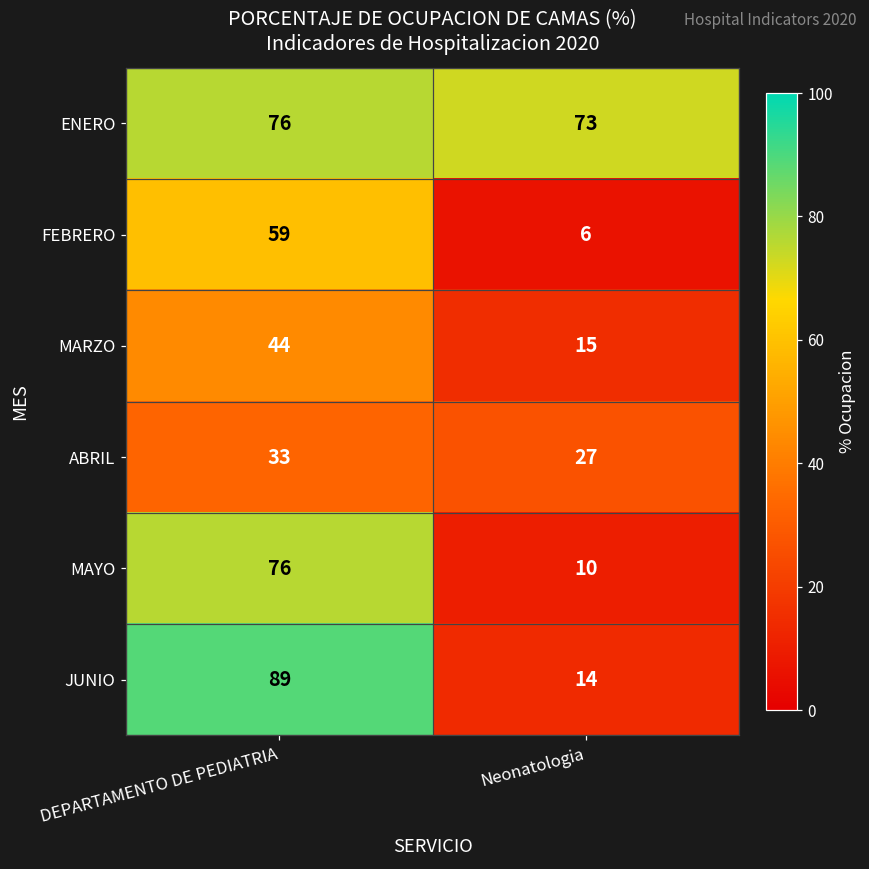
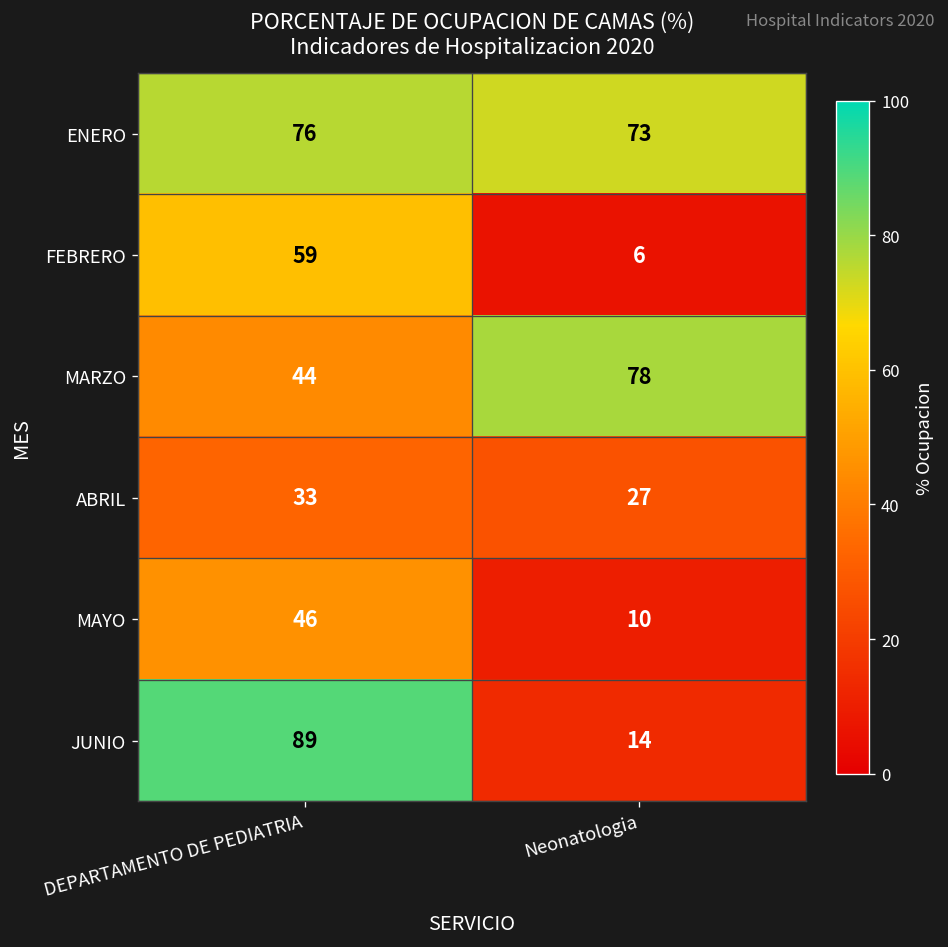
  {
    "ENERO": {
      "DEPARTAMENTO DE PEDIATRIA": 76,
      "Neonatologia": 73
    },
    "FEBRERO": {
      "DEPARTAMENTO DE PEDIATRIA": 59,
      "Neonatologia": 6
    },
    "MARZO": {
      "DEPARTAMENTO DE PEDIATRIA": 44,
-     "Neonatologia": 15
+     "Neonatologia": 78
    },
    "ABRIL": {
      "DEPARTAMENTO DE PEDIATRIA": 33,
      "Neonatologia": 27
    },
    "MAYO": {
-     "DEPARTAMENTO DE PEDIATRIA": 76,
+     "DEPARTAMENTO DE PEDIATRIA": 46,
      "Neonatologia": 10
    },
    "JUNIO": {
      "DEPARTAMENTO DE PEDIATRIA": 89,
      "Neonatologia": 14
    }
  }
